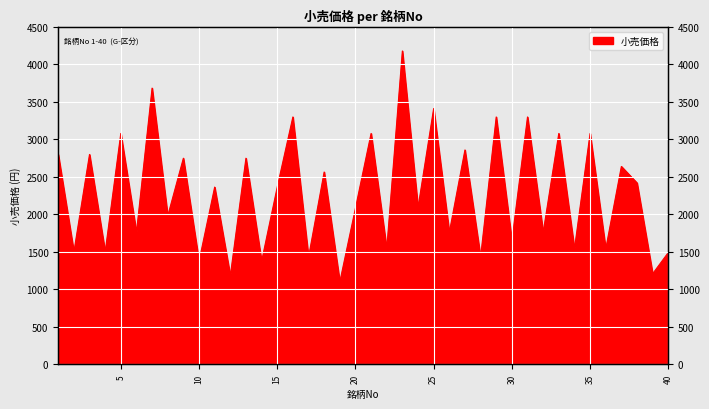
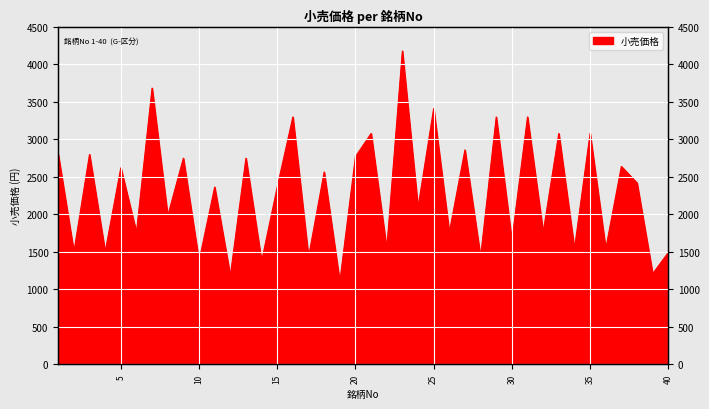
  {
-   "5": 3100,
+   "5": 2600,
    "10": 1400,
    "15": 2400,
-   "20": 2100,
+   "20": 2800,
    "25": 3400,
    "30": 1700,
    "35": 3100,
    "40": 1500
  }
